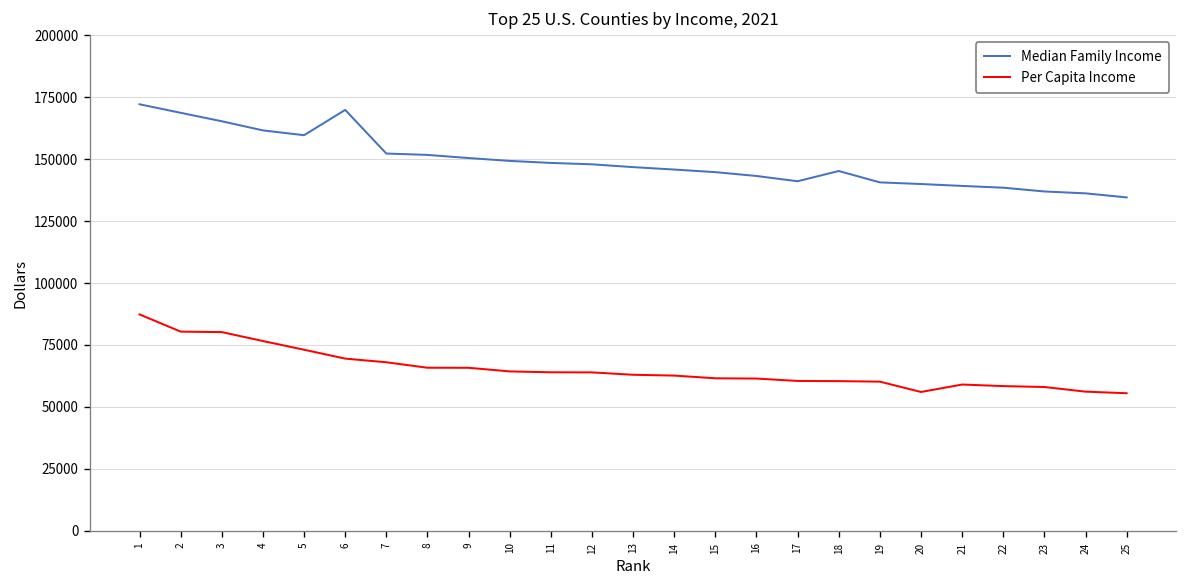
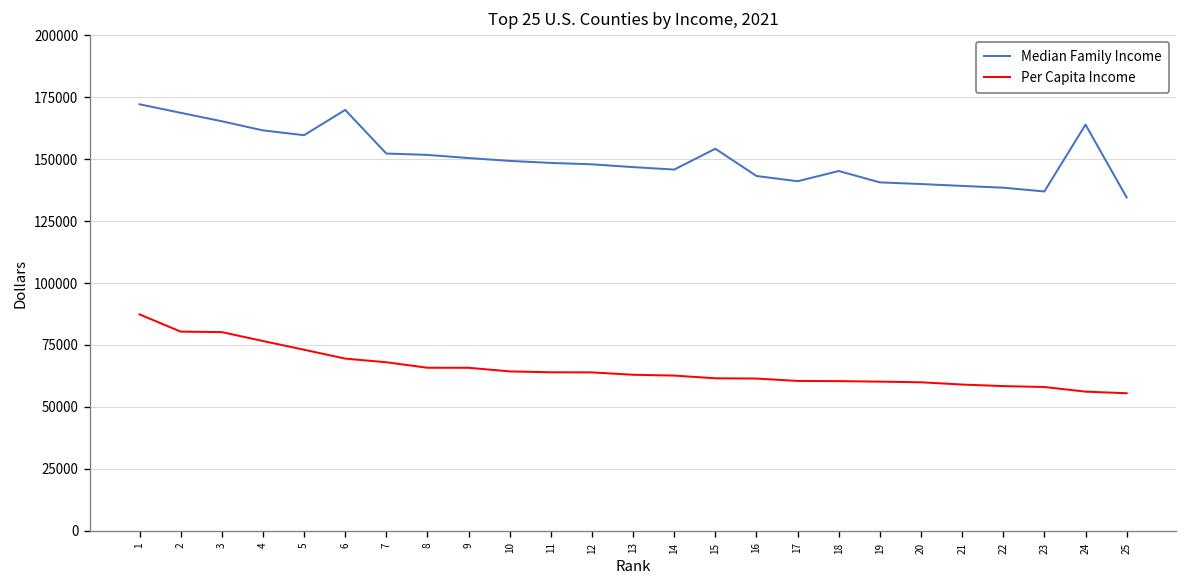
  {
    "Median Family Income": {
      "1": 172000,
      "2": 169000,
      "3": 165000,
      "4": 162000,
      "5": 160000,
      "6": 170000,
      "7": 152000,
      "8": 152000,
      "9": 150000,
      "10": 149000,
      "11": 148000,
      "12": 148000,
      "13": 147000,
      "14": 146000,
-     "15": 145000,
+     "15": 154000,
      "16": 143000,
      "17": 141000,
      "18": 145000,
      "19": 141000,
      "20": 140000,
      "21": 139000,
      "22": 138000,
      "23": 137000,
-     "24": 136000,
+     "24": 164000,
      "25": 135000
    },
    "Per Capita Income": {
      "1": 87000,
      "2": 80000,
      "3": 80000,
      "4": 77000,
      "5": 73000,
      "6": 69000,
      "7": 68000,
      "8": 66000,
      "9": 66000,
      "10": 64000,
      "11": 64000,
      "12": 64000,
      "13": 63000,
      "14": 63000,
      "15": 62000,
      "16": 61000,
      "17": 60000,
      "18": 60000,
      "19": 60000,
-     "20": 56000,
+     "20": 60000,
      "21": 59000,
      "22": 58000,
      "23": 58000,
      "24": 56000,
      "25": 56000
    }
  }
